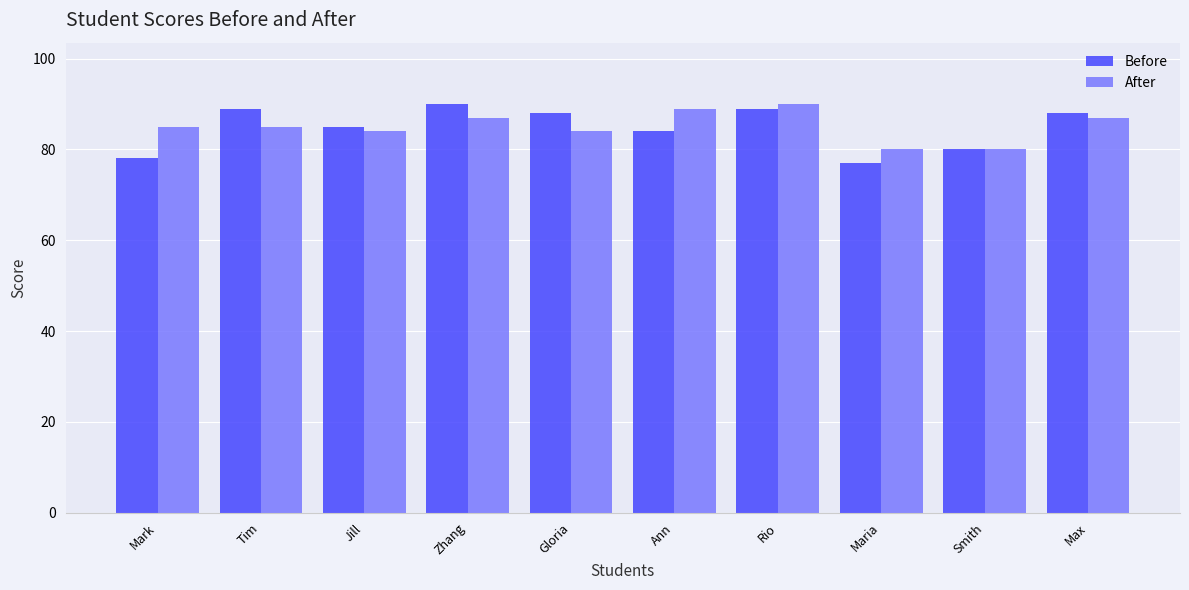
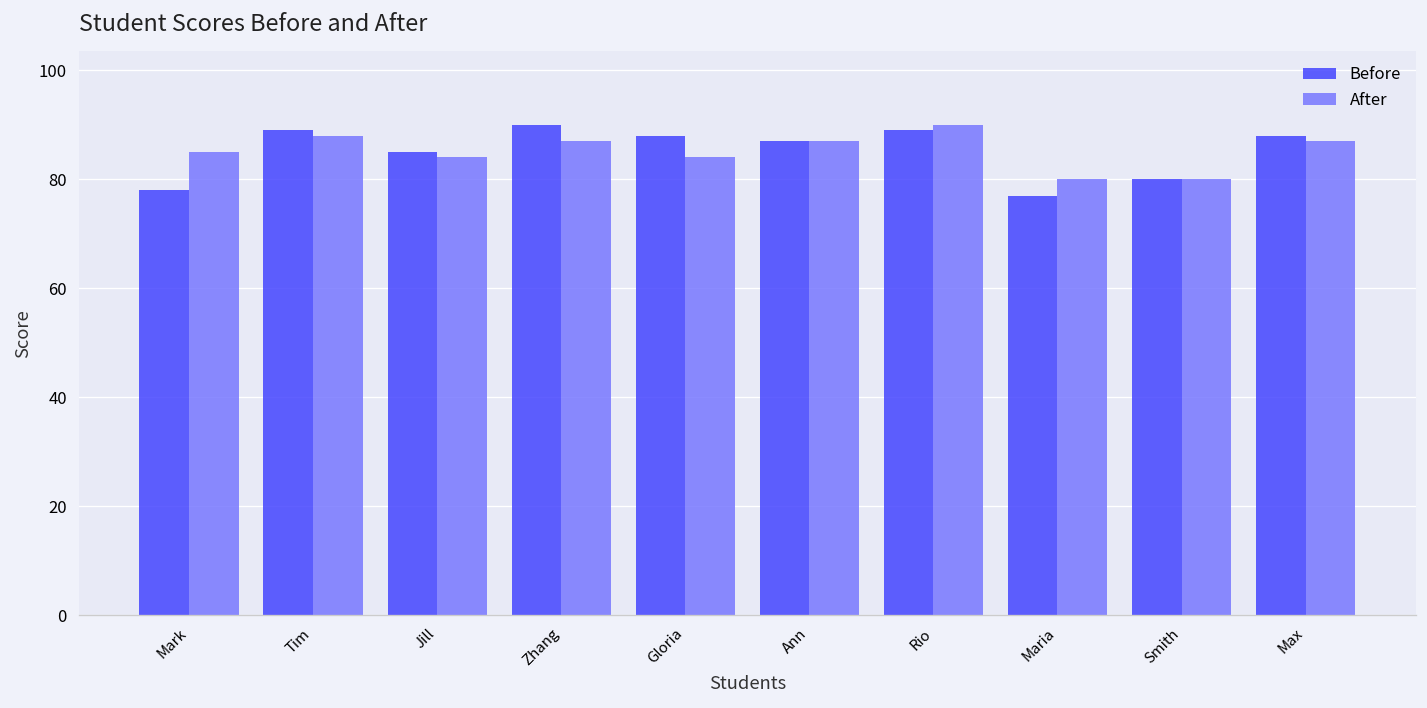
  {
    "Before": {
      "Mark": 78,
      "Tim": 89,
      "Jill": 85,
      "Zhang": 90,
      "Gloria": 88,
-     "Ann": 84,
+     "Ann": 87,
      "Rio": 89,
      "Maria": 77,
      "Smith": 80,
      "Max": 88
    },
    "After": {
      "Mark": 85,
-     "Tim": 85,
+     "Tim": 88,
      "Jill": 84,
      "Zhang": 87,
      "Gloria": 84,
-     "Ann": 89,
+     "Ann": 87,
      "Rio": 90,
      "Maria": 80,
      "Smith": 80,
      "Max": 87
    }
  }
